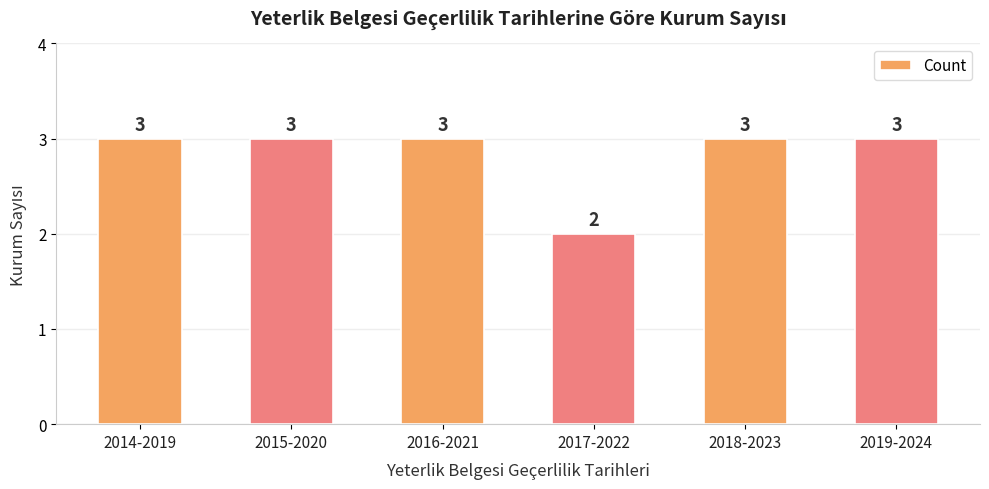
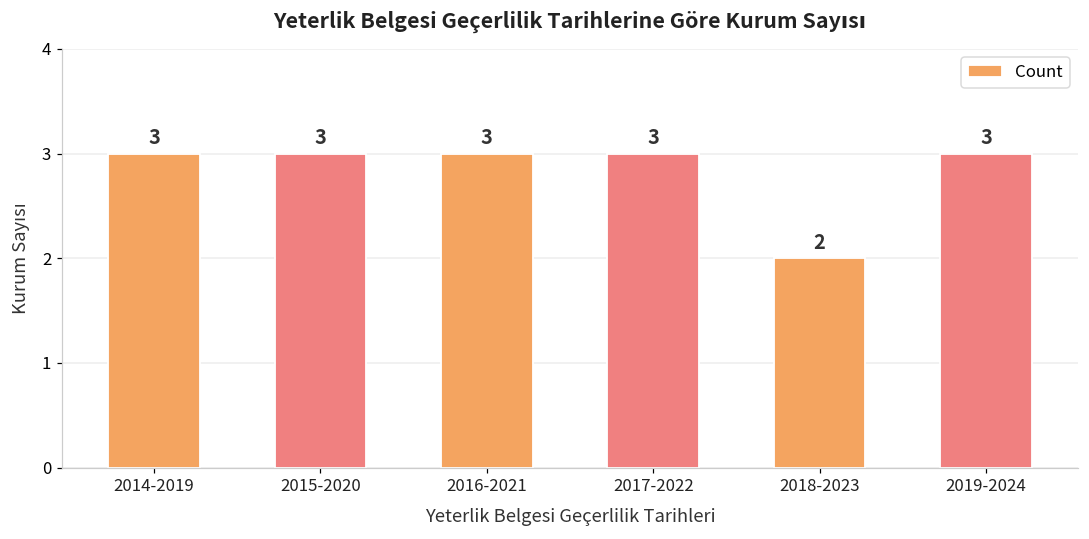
  {
    "2014-2019": 3,
    "2015-2020": 3,
    "2016-2021": 3,
-   "2017-2022": 2,
-   "2018-2023": 3,
+   "2017-2022": 3,
+   "2018-2023": 2,
    "2019-2024": 3
  }
